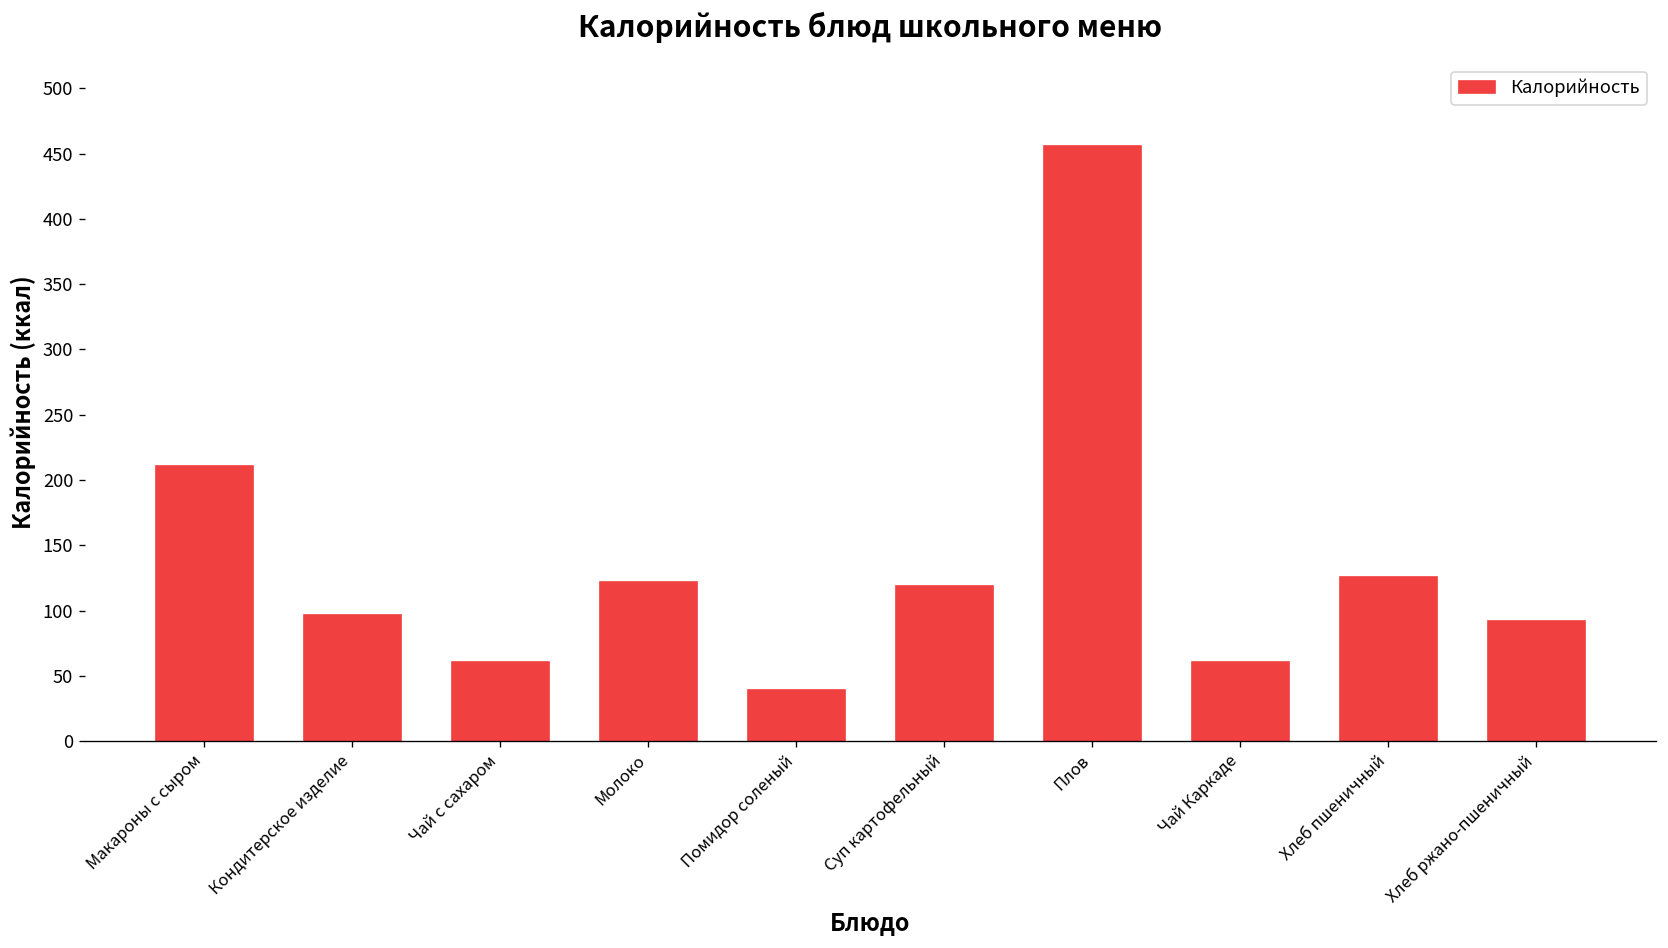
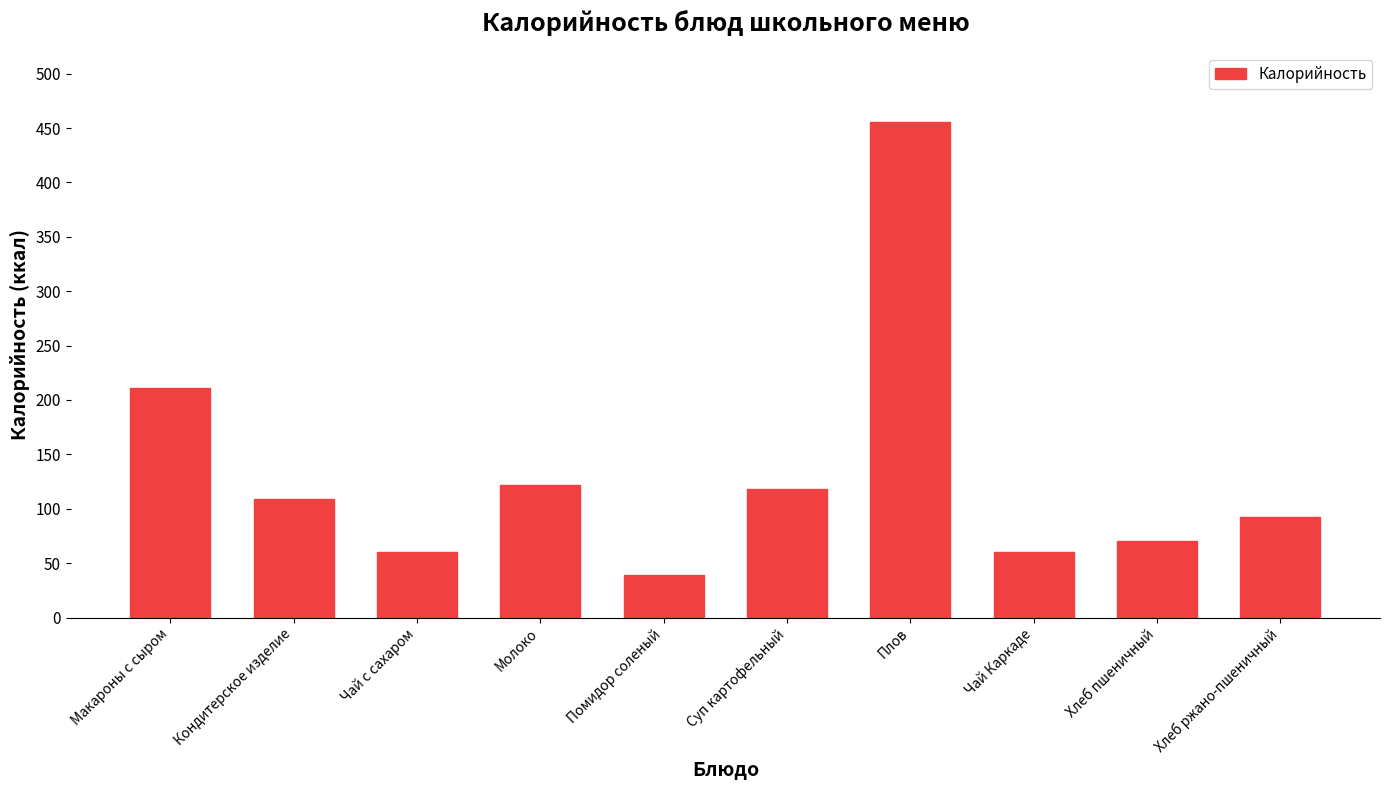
  {
    "Макароны с сыром": 211,
-   "Кондитерское изделие": 97,
+   "Кондитерское изделие": 109,
    "Чай с сахаром": 61,
    "Молоко": 122,
    "Помидор соленый": 39,
    "Суп картофельный": 119,
    "Плов": 456,
    "Чай Каркаде": 60,
-   "Хлеб пшеничный": 126,
+   "Хлеб пшеничный": 71,
    "Хлеб ржано-пшеничный": 92
  }
